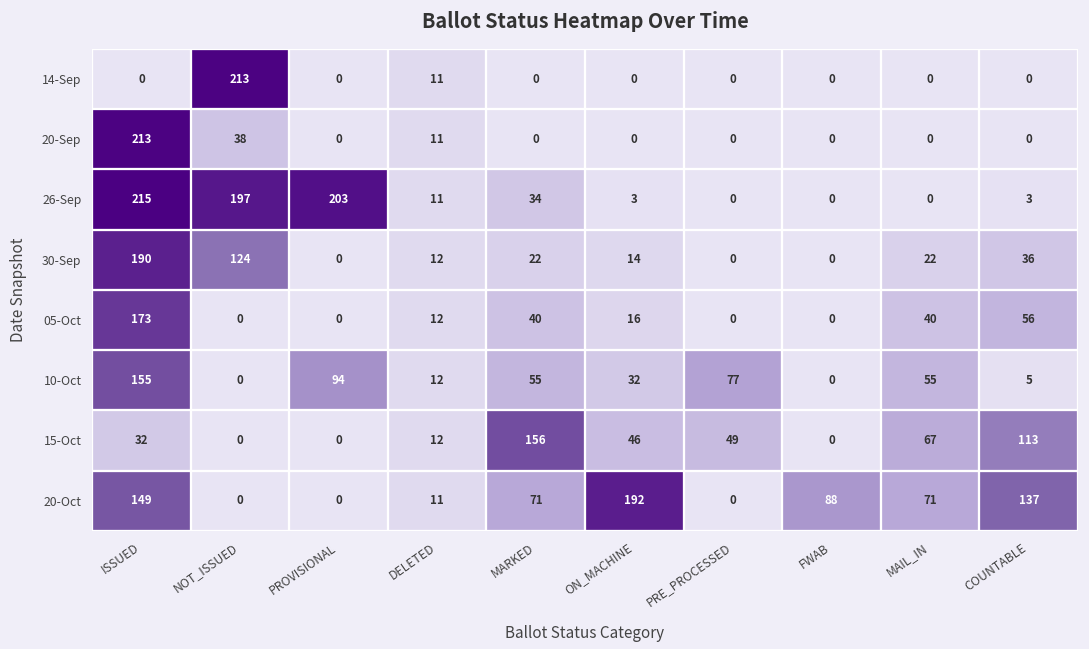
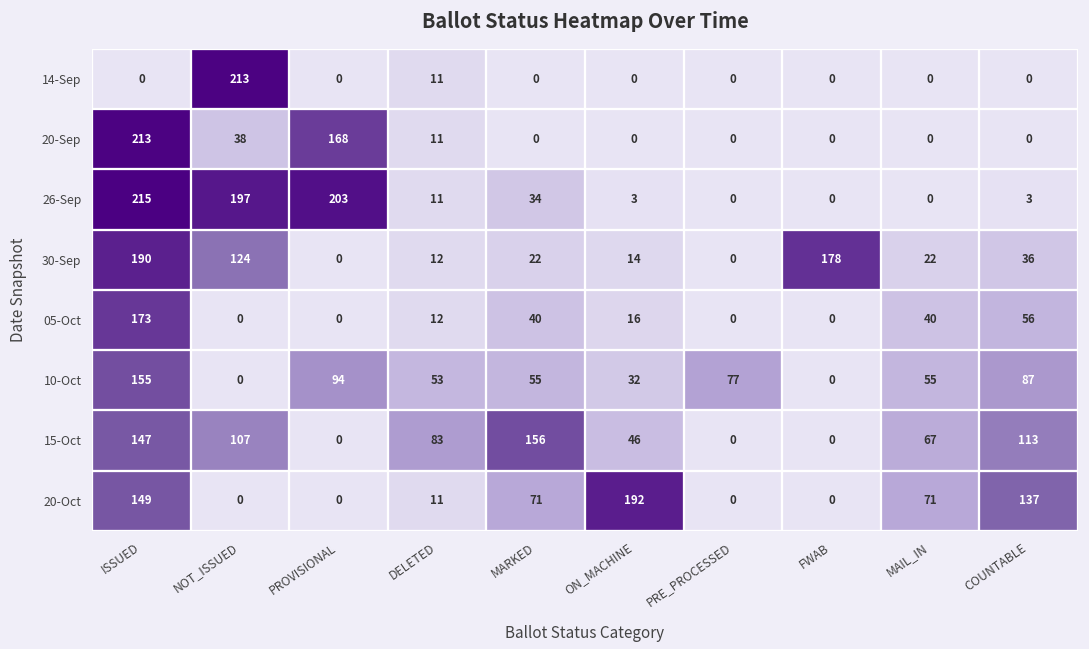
  {
    "14-Sep": {
      "ISSUED": 0,
      "NOT_ISSUED": 213,
      "PROVISIONAL": 0,
      "DELETED": 11,
      "MARKED": 0,
      "ON_MACHINE": 0,
      "PRE_PROCESSED": 0,
      "FWAB": 0,
      "MAIL_IN": 0,
      "COUNTABLE": 0
    },
    "20-Sep": {
      "ISSUED": 213,
      "NOT_ISSUED": 38,
-     "PROVISIONAL": 0,
+     "PROVISIONAL": 168,
      "DELETED": 11,
      "MARKED": 0,
      "ON_MACHINE": 0,
      "PRE_PROCESSED": 0,
      "FWAB": 0,
      "MAIL_IN": 0,
      "COUNTABLE": 0
    },
    "26-Sep": {
      "ISSUED": 215,
      "NOT_ISSUED": 197,
      "PROVISIONAL": 203,
      "DELETED": 11,
      "MARKED": 34,
      "ON_MACHINE": 3,
      "PRE_PROCESSED": 0,
      "FWAB": 0,
      "MAIL_IN": 0,
      "COUNTABLE": 3
    },
    "30-Sep": {
      "ISSUED": 190,
      "NOT_ISSUED": 124,
      "PROVISIONAL": 0,
      "DELETED": 12,
      "MARKED": 22,
      "ON_MACHINE": 14,
      "PRE_PROCESSED": 0,
-     "FWAB": 0,
+     "FWAB": 178,
      "MAIL_IN": 22,
      "COUNTABLE": 36
    },
    "05-Oct": {
      "ISSUED": 173,
      "NOT_ISSUED": 0,
      "PROVISIONAL": 0,
      "DELETED": 12,
      "MARKED": 40,
      "ON_MACHINE": 16,
      "PRE_PROCESSED": 0,
      "FWAB": 0,
      "MAIL_IN": 40,
      "COUNTABLE": 56
    },
    "10-Oct": {
      "ISSUED": 155,
      "NOT_ISSUED": 0,
      "PROVISIONAL": 94,
-     "DELETED": 12,
+     "DELETED": 53,
      "MARKED": 55,
      "ON_MACHINE": 32,
      "PRE_PROCESSED": 77,
      "FWAB": 0,
      "MAIL_IN": 55,
-     "COUNTABLE": 5
+     "COUNTABLE": 87
    },
    "15-Oct": {
-     "ISSUED": 32,
-     "NOT_ISSUED": 0,
+     "ISSUED": 147,
+     "NOT_ISSUED": 107,
      "PROVISIONAL": 0,
-     "DELETED": 12,
+     "DELETED": 83,
      "MARKED": 156,
      "ON_MACHINE": 46,
-     "PRE_PROCESSED": 49,
+     "PRE_PROCESSED": 0,
      "FWAB": 0,
      "MAIL_IN": 67,
      "COUNTABLE": 113
    },
    "20-Oct": {
      "ISSUED": 149,
      "NOT_ISSUED": 0,
      "PROVISIONAL": 0,
      "DELETED": 11,
      "MARKED": 71,
      "ON_MACHINE": 192,
      "PRE_PROCESSED": 0,
-     "FWAB": 88,
+     "FWAB": 0,
      "MAIL_IN": 71,
      "COUNTABLE": 137
    }
  }
